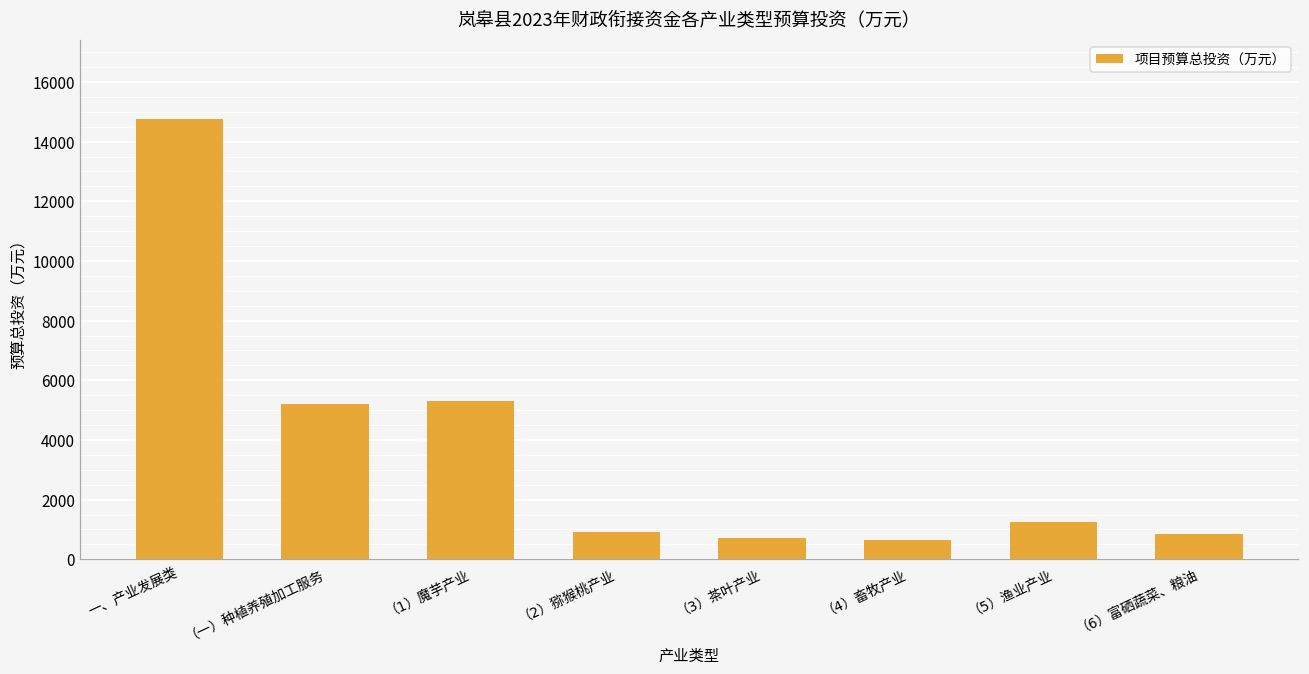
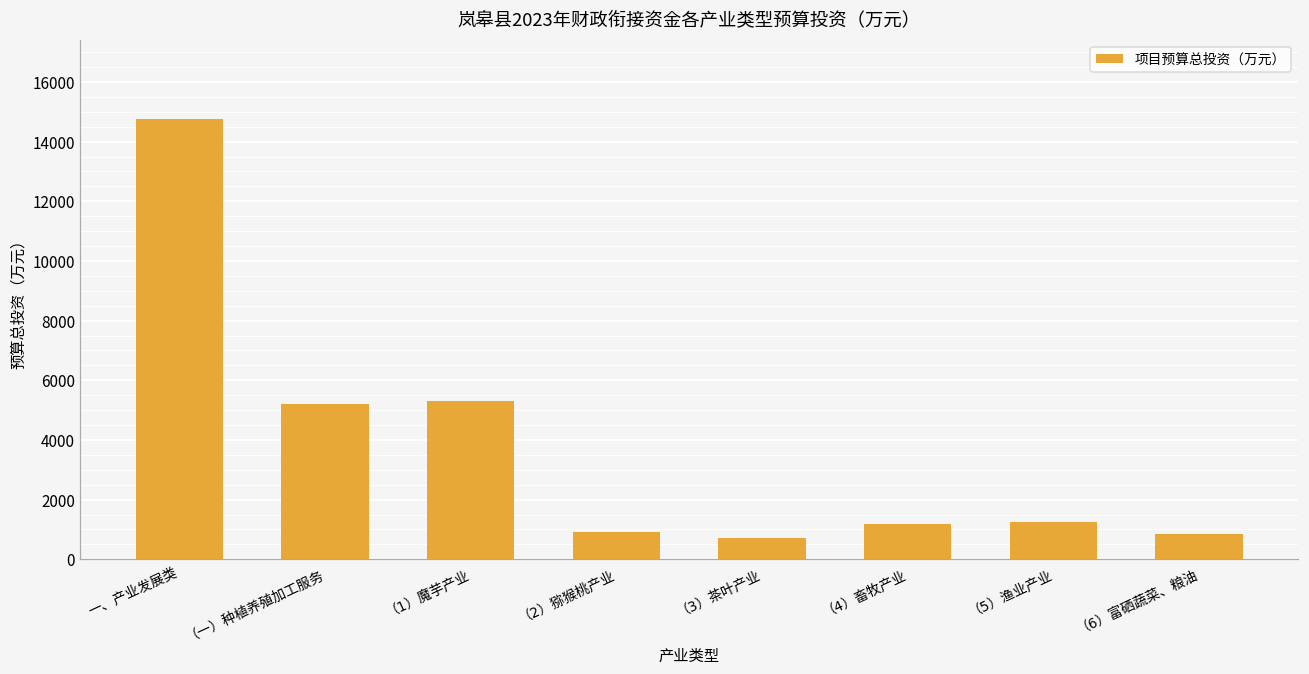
  {
    "一、产业发展类": 14800,
    "（一）种植养殖加工服务": 5200,
    "（1）魔芋产业": 5300,
    "（2）猕猴桃产业": 900,
    "（3）茶叶产业": 700,
-   "（4）畜牧产业": 700,
+   "（4）畜牧产业": 1200,
    "（5）渔业产业": 1300,
    "（6）富硒蔬菜、粮油": 800
  }
